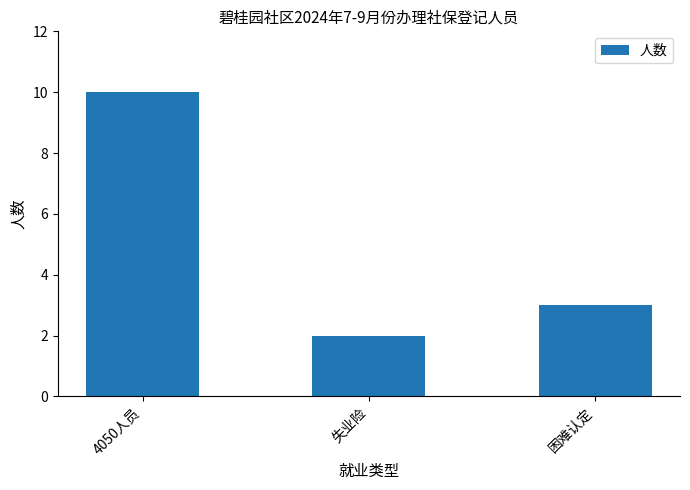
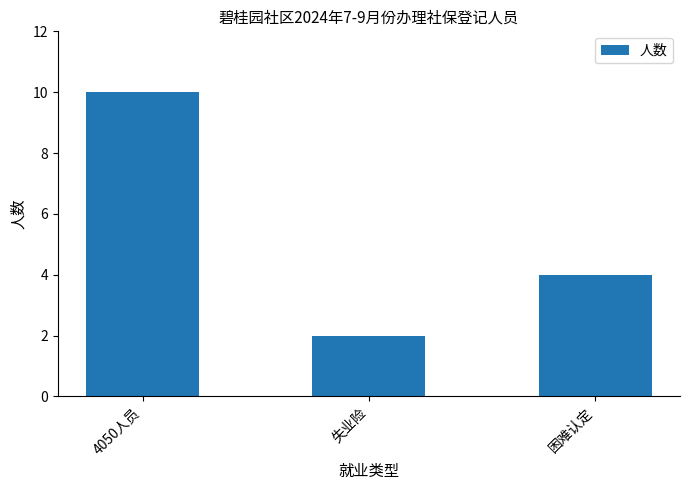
  {
    "4050人员": 10,
    "失业险": 2,
-   "困难认定": 3
+   "困难认定": 4
  }
